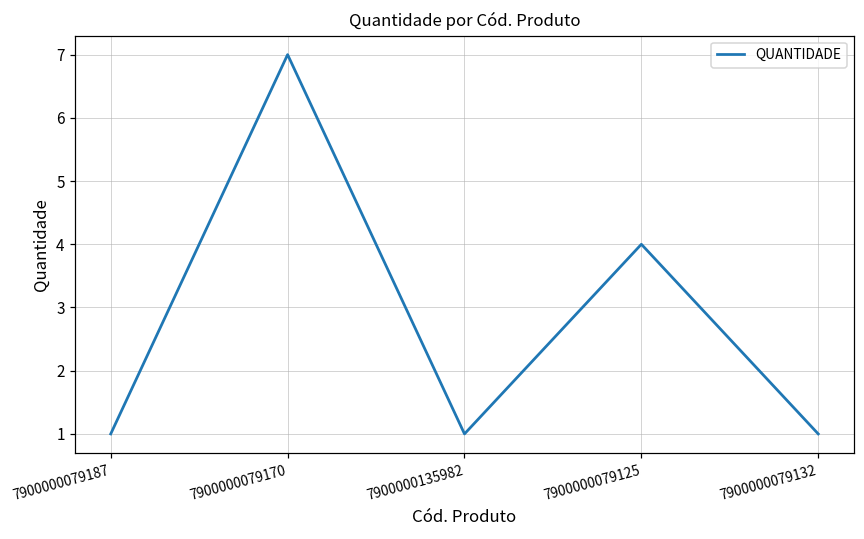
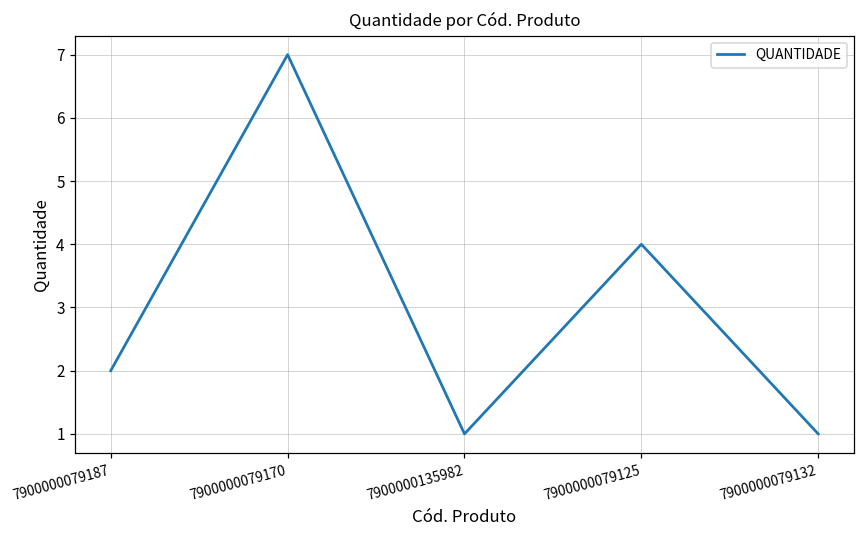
  {
-   "7900000079187": 1,
+   "7900000079187": 2,
    "7900000079170": 7,
    "7900000135982": 1,
    "7900000079125": 4,
    "7900000079132": 1
  }
